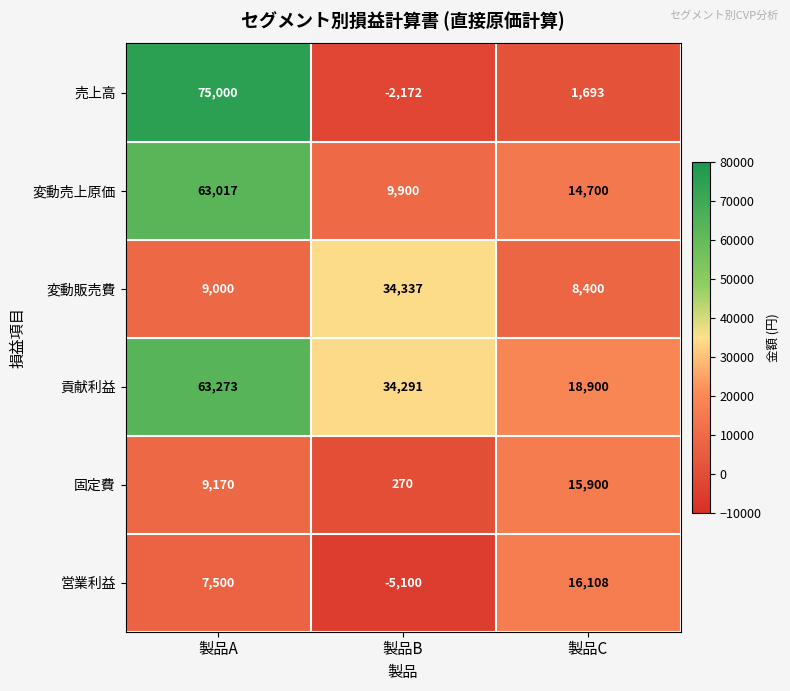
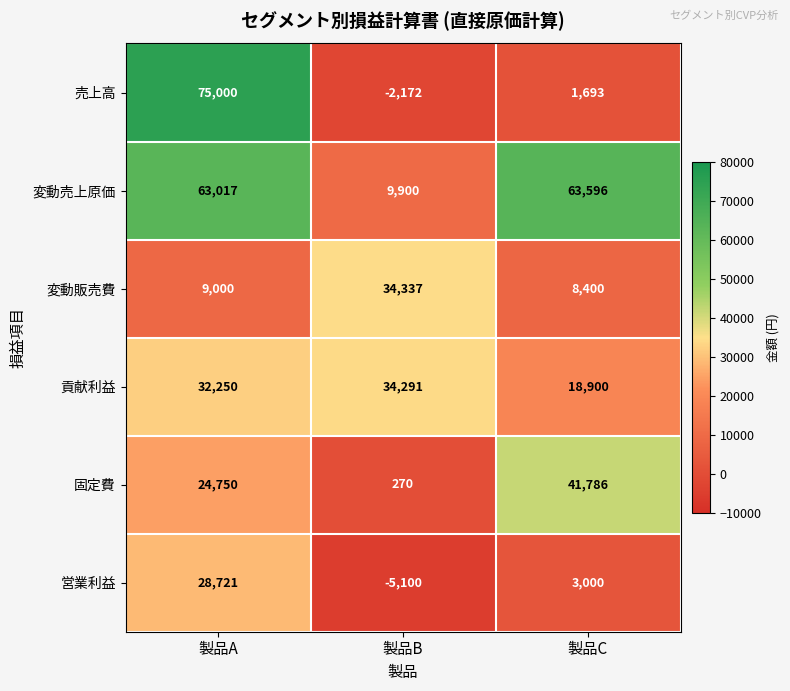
  {
    "売上高": {
      "製品A": "75,000",
      "製品B": "-2,172",
      "製品C": "1,693"
    },
    "変動売上原価": {
      "製品A": "63,017",
      "製品B": "9,900",
-     "製品C": "14,700"
+     "製品C": "63,596"
    },
    "変動販売費": {
      "製品A": "9,000",
      "製品B": "34,337",
      "製品C": "8,400"
    },
    "貢献利益": {
-     "製品A": "63,273",
+     "製品A": "32,250",
      "製品B": "34,291",
      "製品C": "18,900"
    },
    "固定費": {
-     "製品A": "9,170",
+     "製品A": "24,750",
      "製品B": "270",
-     "製品C": "15,900"
+     "製品C": "41,786"
    },
    "営業利益": {
-     "製品A": "7,500",
+     "製品A": "28,721",
      "製品B": "-5,100",
-     "製品C": "16,108"
+     "製品C": "3,000"
    }
  }
